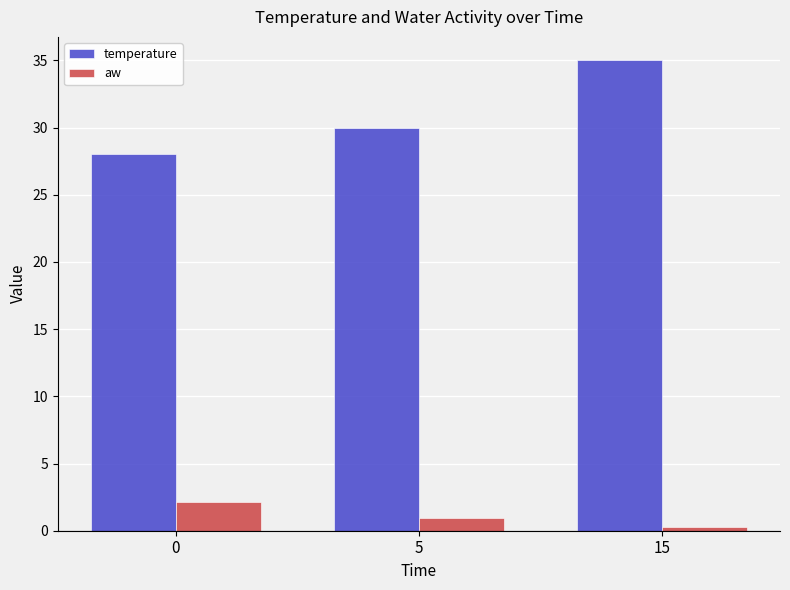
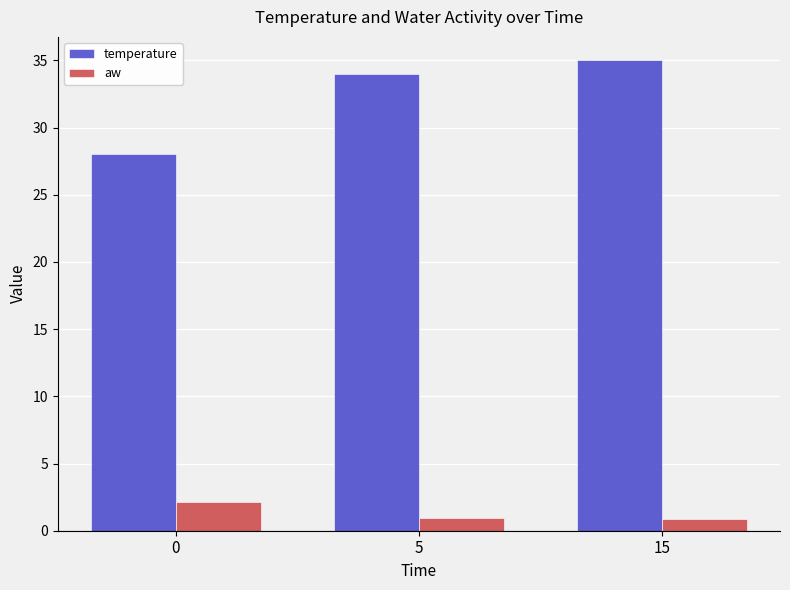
  {
    "temperature": {
      "0": 28,
-     "5": 30,
+     "5": 34,
      "15": 35
    },
    "aw": {
      "0": 2.1,
      "5": 1.0,
-     "15": 0.3
+     "15": 0.9
    }
  }
